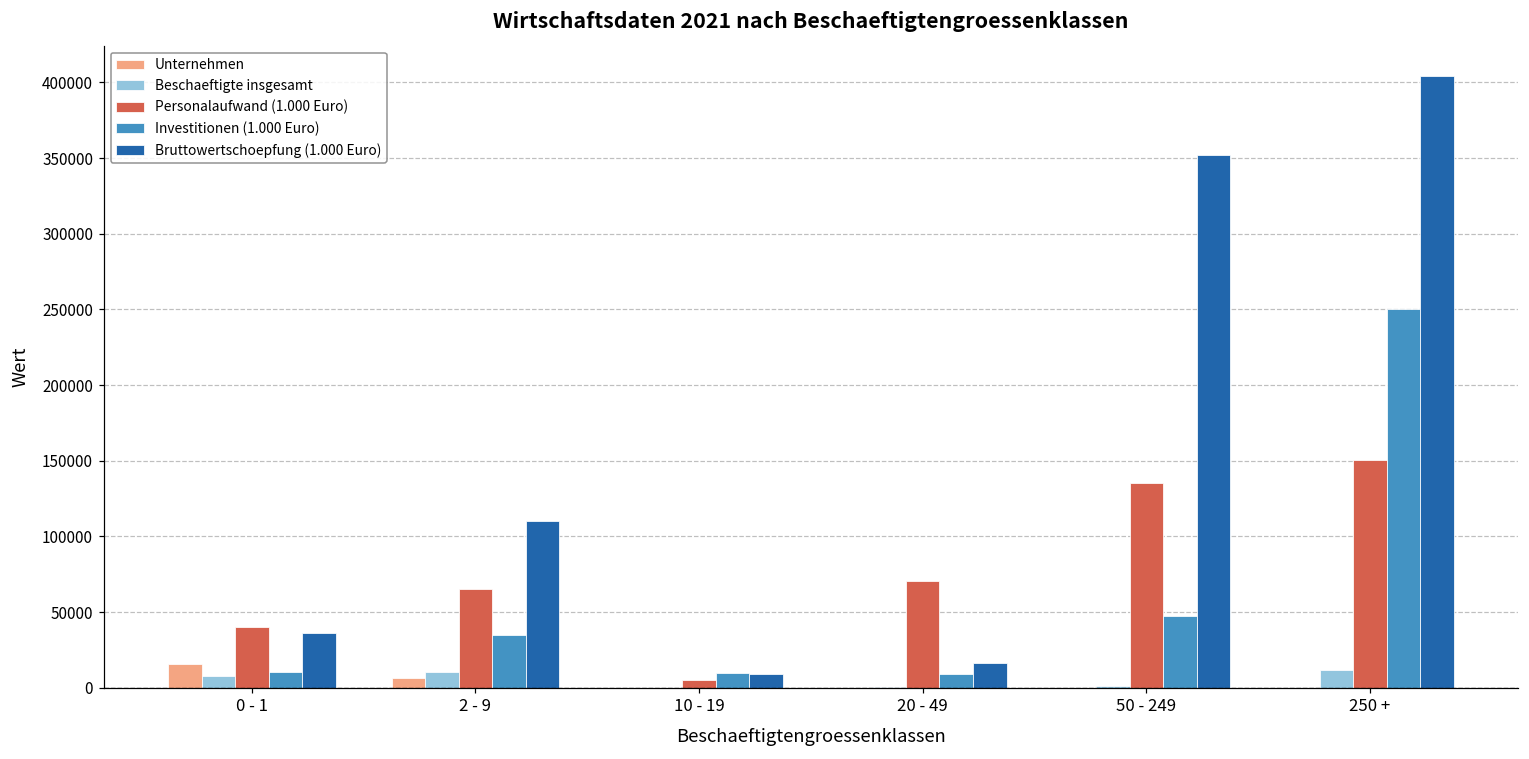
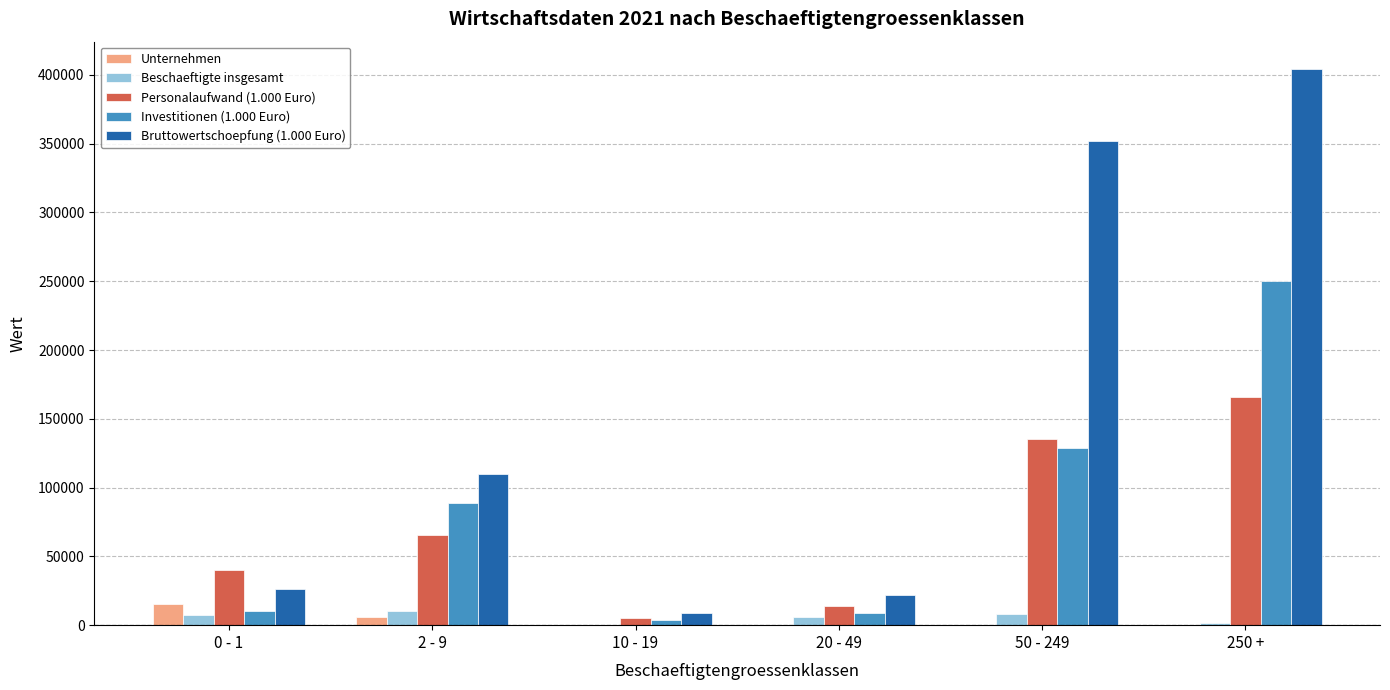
  {
    "Unternehmen": {
      "0 - 1": 15000,
      "2 - 9": 6000
    },
    "Beschaeftigte insgesamt": {
      "0 - 1": 7000,
      "2 - 9": 11000,
-     "20 - 49": 0,
-     "50 - 249": 1000,
-     "250 +": 12000
+     "20 - 49": 6000,
+     "50 - 249": 8000,
+     "250 +": 2000
    },
    "Personalaufwand (1.000 Euro)": {
      "0 - 1": 40000,
      "2 - 9": 65000,
      "10 - 19": 5000,
-     "20 - 49": 70000,
+     "20 - 49": 14000,
      "50 - 249": 136000,
-     "250 +": 151000
+     "250 +": 166000
    },
    "Investitionen (1.000 Euro)": {
      "0 - 1": 10000,
-     "2 - 9": 35000,
-     "10 - 19": 10000,
+     "2 - 9": 89000,
+     "10 - 19": 4000,
      "20 - 49": 9000,
-     "50 - 249": 48000,
+     "50 - 249": 128000,
      "250 +": 250000
    },
    "Bruttowertschoepfung (1.000 Euro)": {
-     "0 - 1": 36000,
+     "0 - 1": 26000,
      "2 - 9": 110000,
      "10 - 19": 9000,
-     "20 - 49": 16000,
+     "20 - 49": 22000,
      "50 - 249": 352000,
      "250 +": 404000
    }
  }
